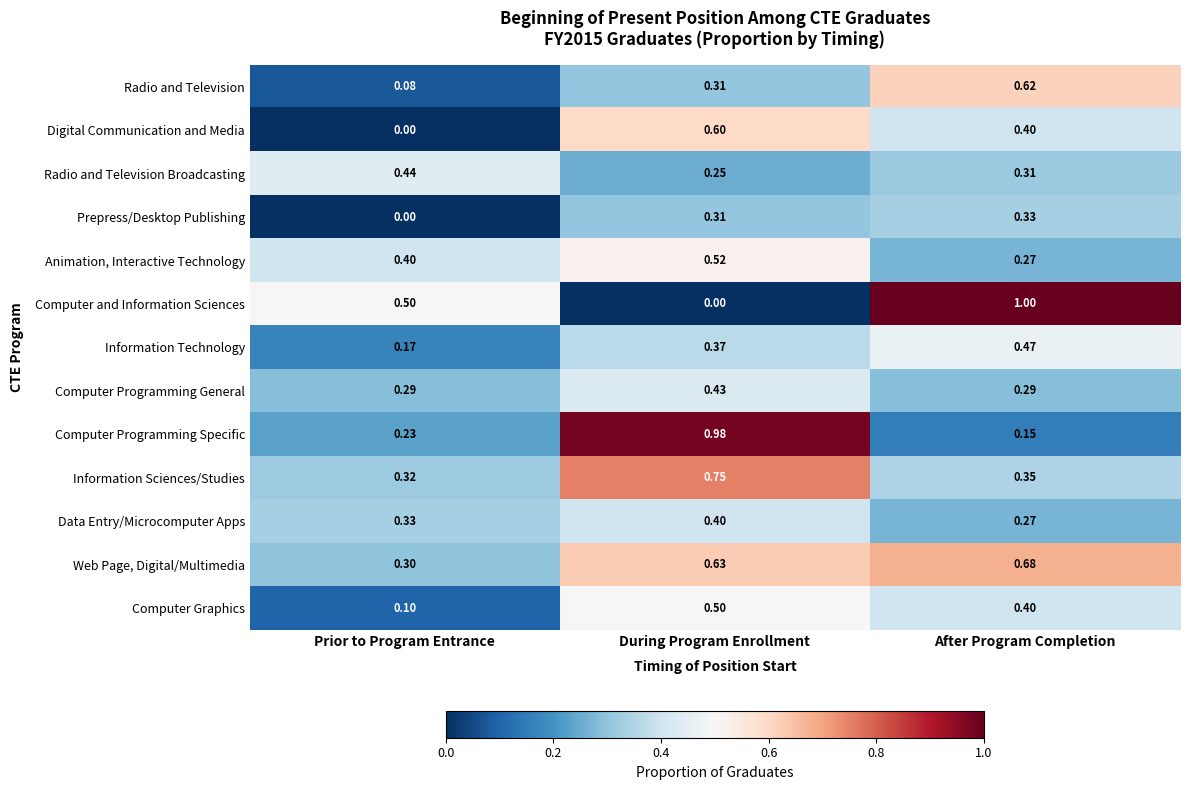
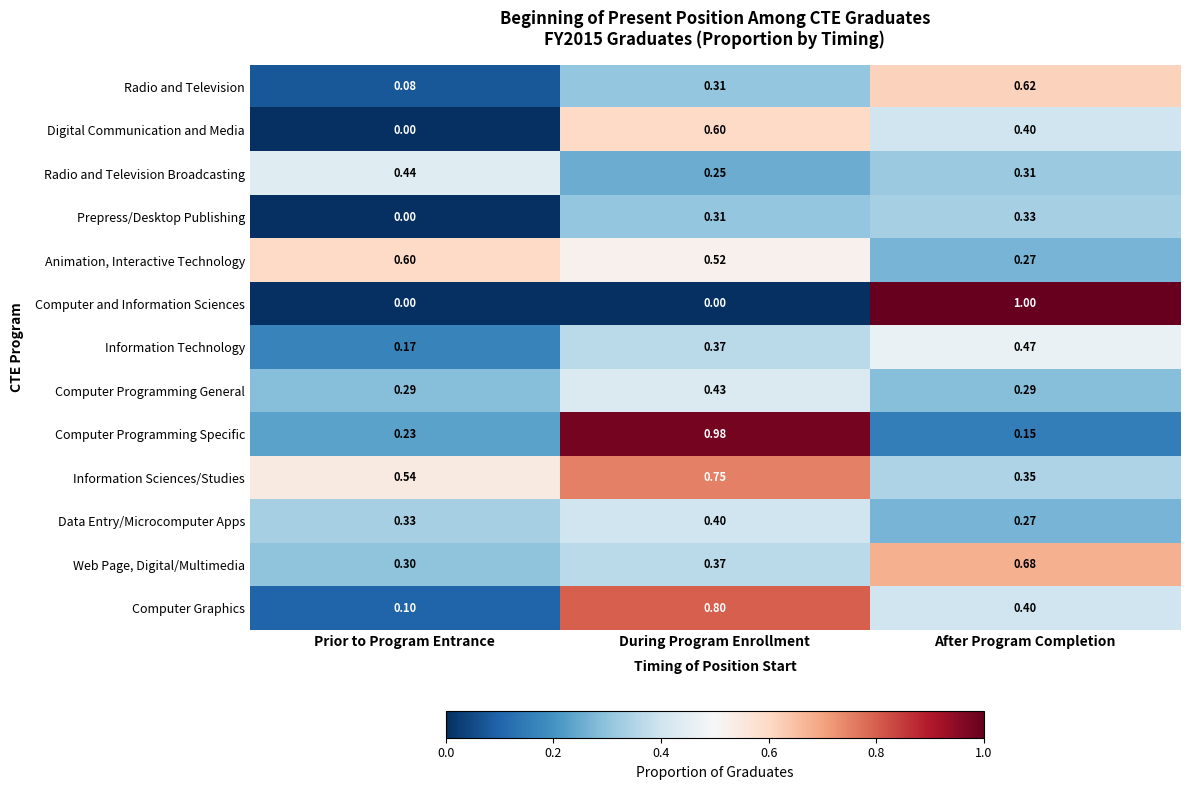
  {
    "Radio and Television": {
      "Prior to Program Entrance": 0.08,
      "During Program Enrollment": 0.31,
      "After Program Completion": 0.62
    },
    "Digital Communication and Media": {
      "Prior to Program Entrance": 0.00,
      "During Program Enrollment": 0.60,
      "After Program Completion": 0.40
    },
    "Radio and Television Broadcasting": {
      "Prior to Program Entrance": 0.44,
      "During Program Enrollment": 0.25,
      "After Program Completion": 0.31
    },
    "Prepress/Desktop Publishing": {
      "Prior to Program Entrance": 0.00,
      "During Program Enrollment": 0.31,
      "After Program Completion": 0.33
    },
    "Animation, Interactive Technology": {
-     "Prior to Program Entrance": 0.40,
+     "Prior to Program Entrance": 0.60,
      "During Program Enrollment": 0.52,
      "After Program Completion": 0.27
    },
    "Computer and Information Sciences": {
-     "Prior to Program Entrance": 0.50,
+     "Prior to Program Entrance": 0.00,
      "During Program Enrollment": 0.00,
      "After Program Completion": 1.00
    },
    "Information Technology": {
      "Prior to Program Entrance": 0.17,
      "During Program Enrollment": 0.37,
      "After Program Completion": 0.47
    },
    "Computer Programming General": {
      "Prior to Program Entrance": 0.29,
      "During Program Enrollment": 0.43,
      "After Program Completion": 0.29
    },
    "Computer Programming Specific": {
      "Prior to Program Entrance": 0.23,
      "During Program Enrollment": 0.98,
      "After Program Completion": 0.15
    },
    "Information Sciences/Studies": {
-     "Prior to Program Entrance": 0.32,
+     "Prior to Program Entrance": 0.54,
      "During Program Enrollment": 0.75,
      "After Program Completion": 0.35
    },
    "Data Entry/Microcomputer Apps": {
      "Prior to Program Entrance": 0.33,
      "During Program Enrollment": 0.40,
      "After Program Completion": 0.27
    },
    "Web Page, Digital/Multimedia": {
      "Prior to Program Entrance": 0.30,
-     "During Program Enrollment": 0.63,
+     "During Program Enrollment": 0.37,
      "After Program Completion": 0.68
    },
    "Computer Graphics": {
      "Prior to Program Entrance": 0.10,
-     "During Program Enrollment": 0.50,
+     "During Program Enrollment": 0.80,
      "After Program Completion": 0.40
    }
  }
